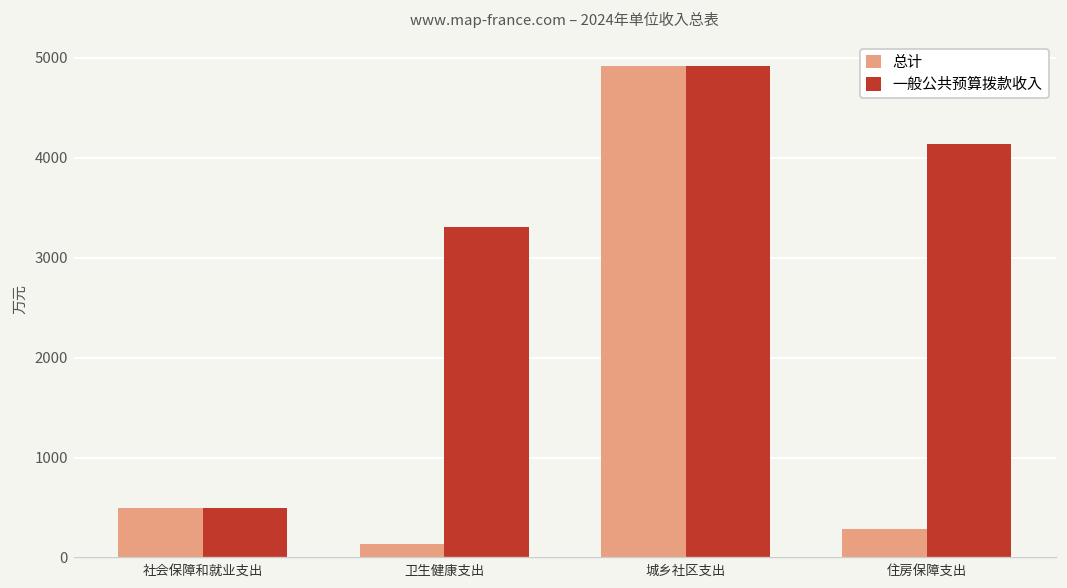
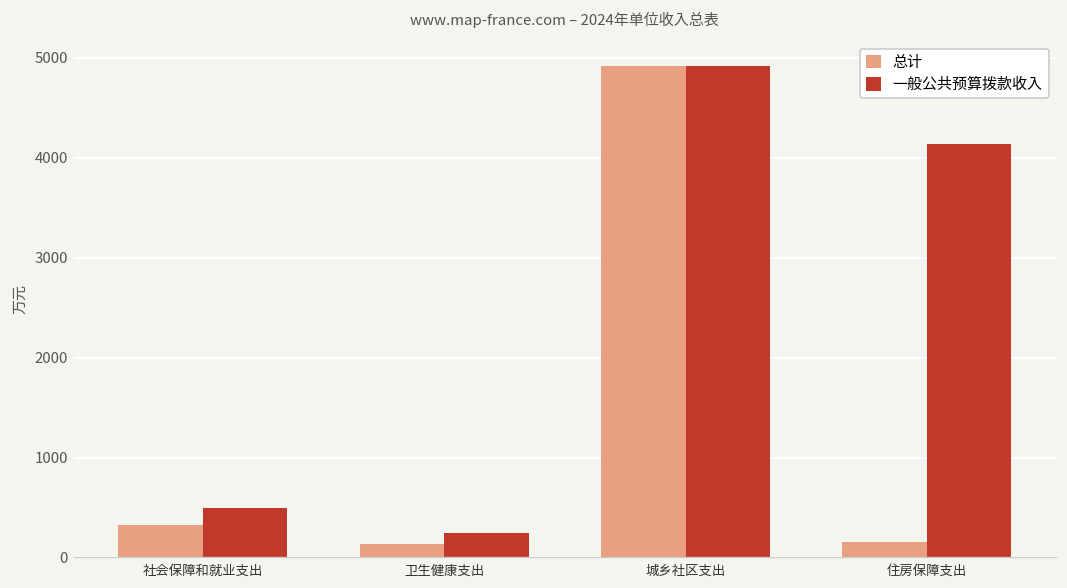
  {
    "总计": {
-     "社会保障和就业支出": 500,
+     "社会保障和就业支出": 300,
      "卫生健康支出": 100,
      "城乡社区支出": 4900,
-     "住房保障支出": 300
+     "住房保障支出": 200
    },
    "一般公共预算拨款收入": {
      "社会保障和就业支出": 500,
-     "卫生健康支出": 3300,
+     "卫生健康支出": 200,
      "城乡社区支出": 4900,
      "住房保障支出": 4100
    }
  }
